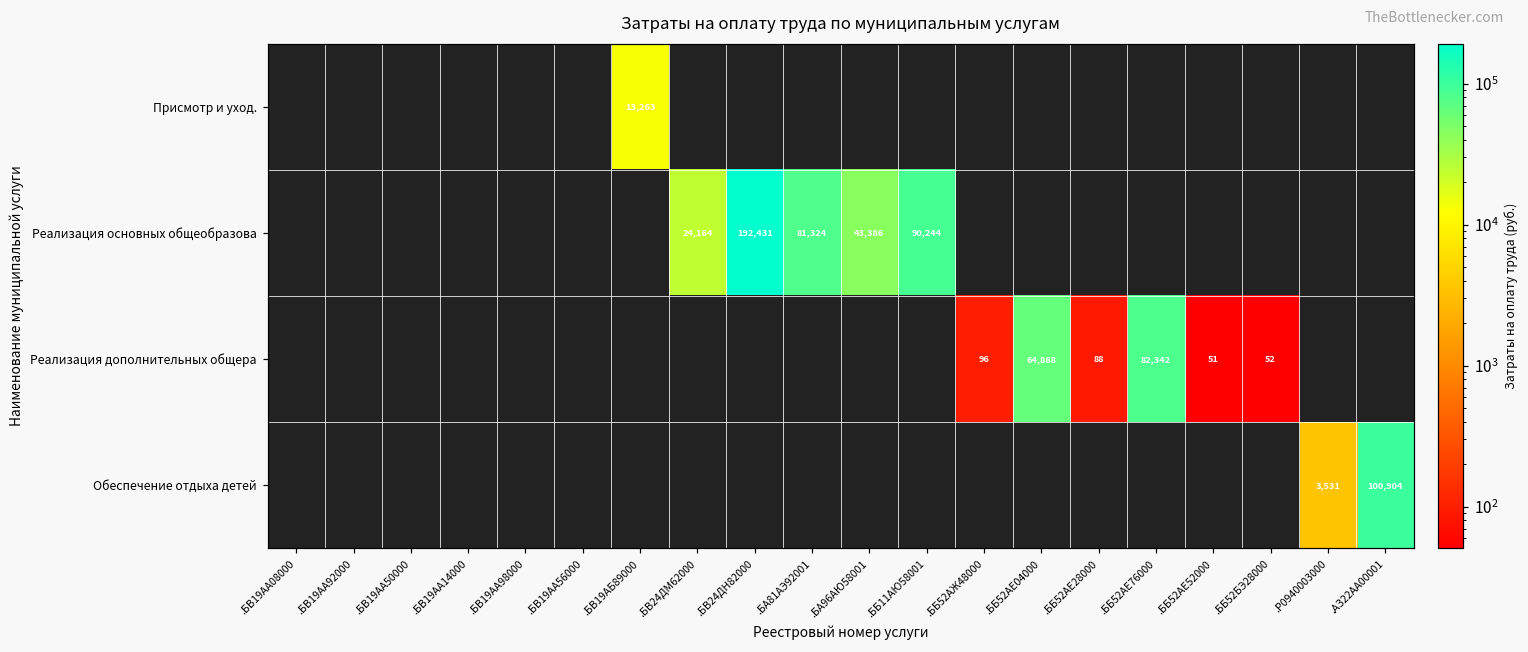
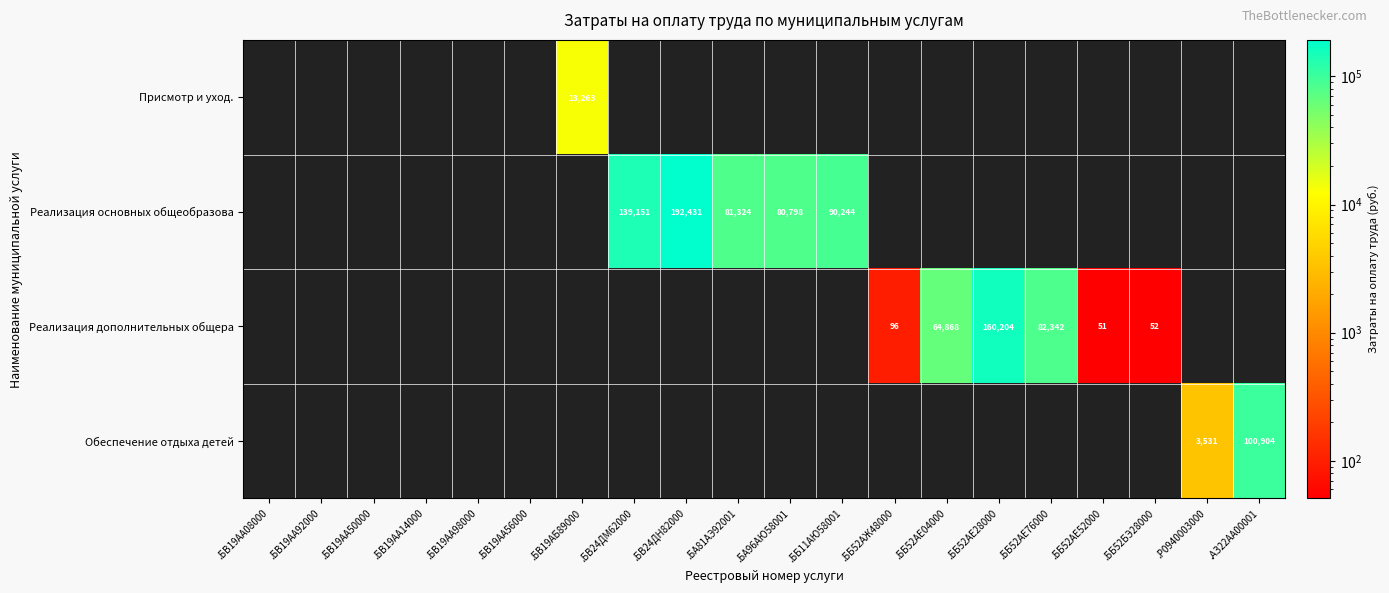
  {
    "Присмотр и уход.": {
      ".БВ19АБ89000": "13,263"
    },
    "Реализация основных общеобразова": {
-     ".БВ24ДМ62000": "24,164",
+     ".БВ24ДМ62000": "139,151",
      ".БВ24ДН82000": "192,431",
      ".БА81АЭ92001": "81,324",
-     ".БА96АЮ58001": "43,386",
+     ".БА96АЮ58001": "80,798",
      ".ББ11АЮ58001": "90,244"
    },
    "Реализация дополнительных общера": {
      ".ББ52АЖ48000": "96",
      ".ББ52АЕ04000": "64,868",
-     ".ББ52АЕ28000": "88",
+     ".ББ52АЕ28000": "160,204",
      ".ББ52АЕ76000": "82,342",
      ".ББ52АЕ52000": "51",
      ".ББ52БЭ28000": "52"
    },
    "Обеспечение отдыха детей": {
      ".Р0940003000": "3,531",
      ".АЗ22АА00001": "100,904"
    }
  }
